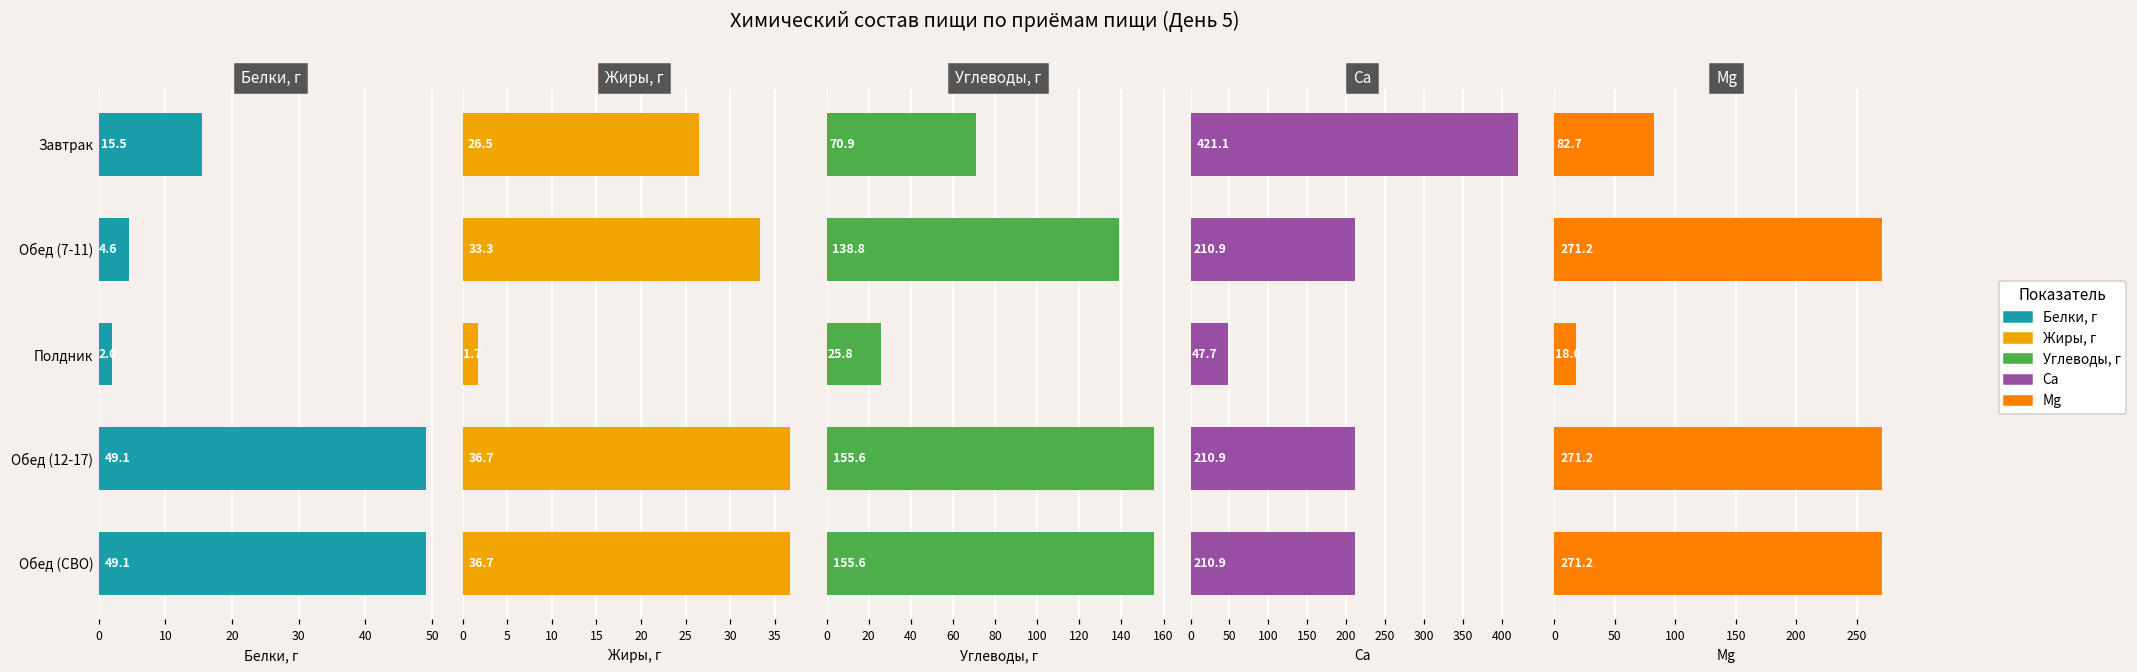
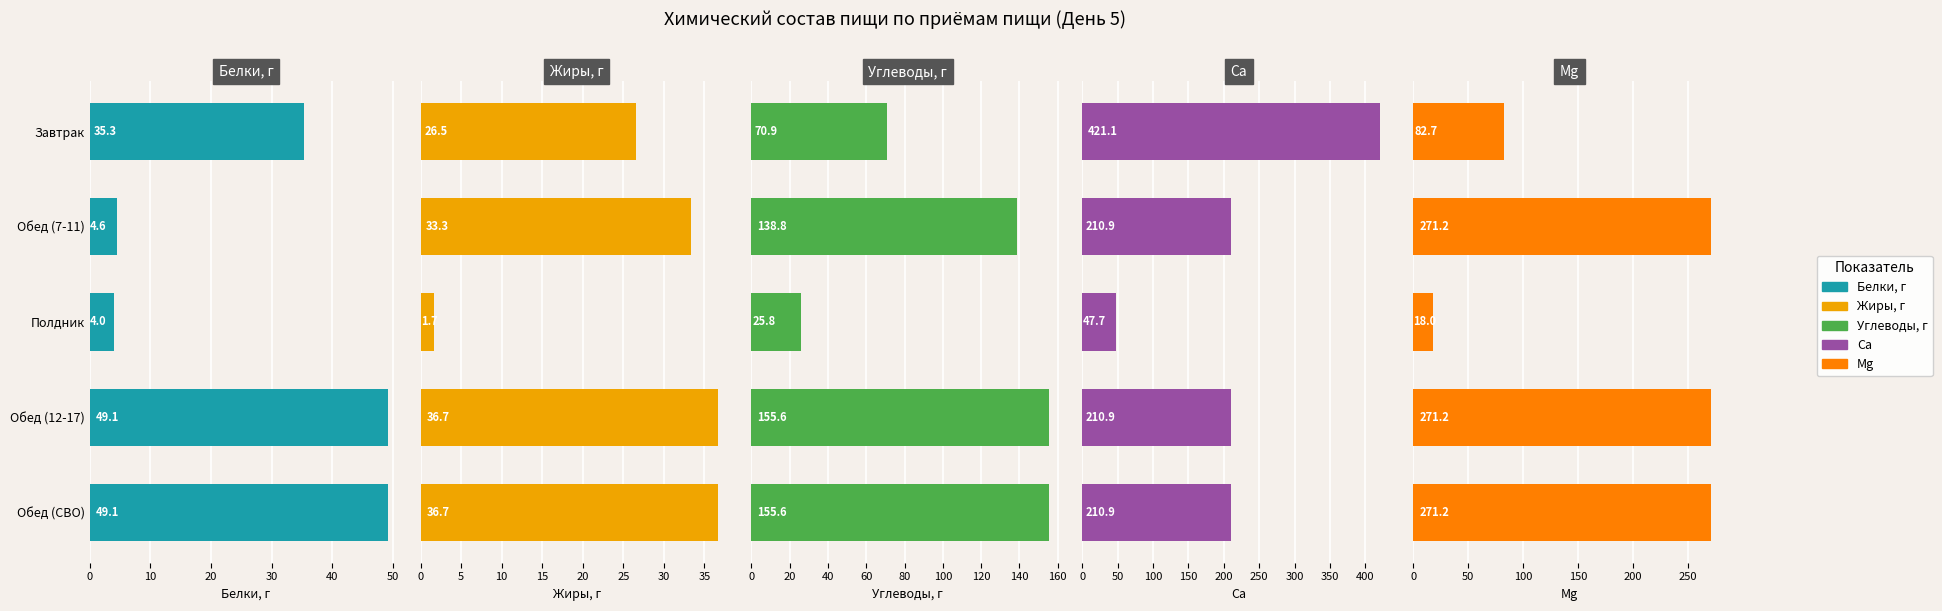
  {
    "Белки, г": {
-     "Завтрак": 15.5,
+     "Завтрак": 35.3,
      "Обед (7-11)": 4.6,
-     "Полдник": 2.0,
+     "Полдник": 4.0,
      "Обед (12-17)": 49.1,
      "Обед (СВО)": 49.1
    }
  }
